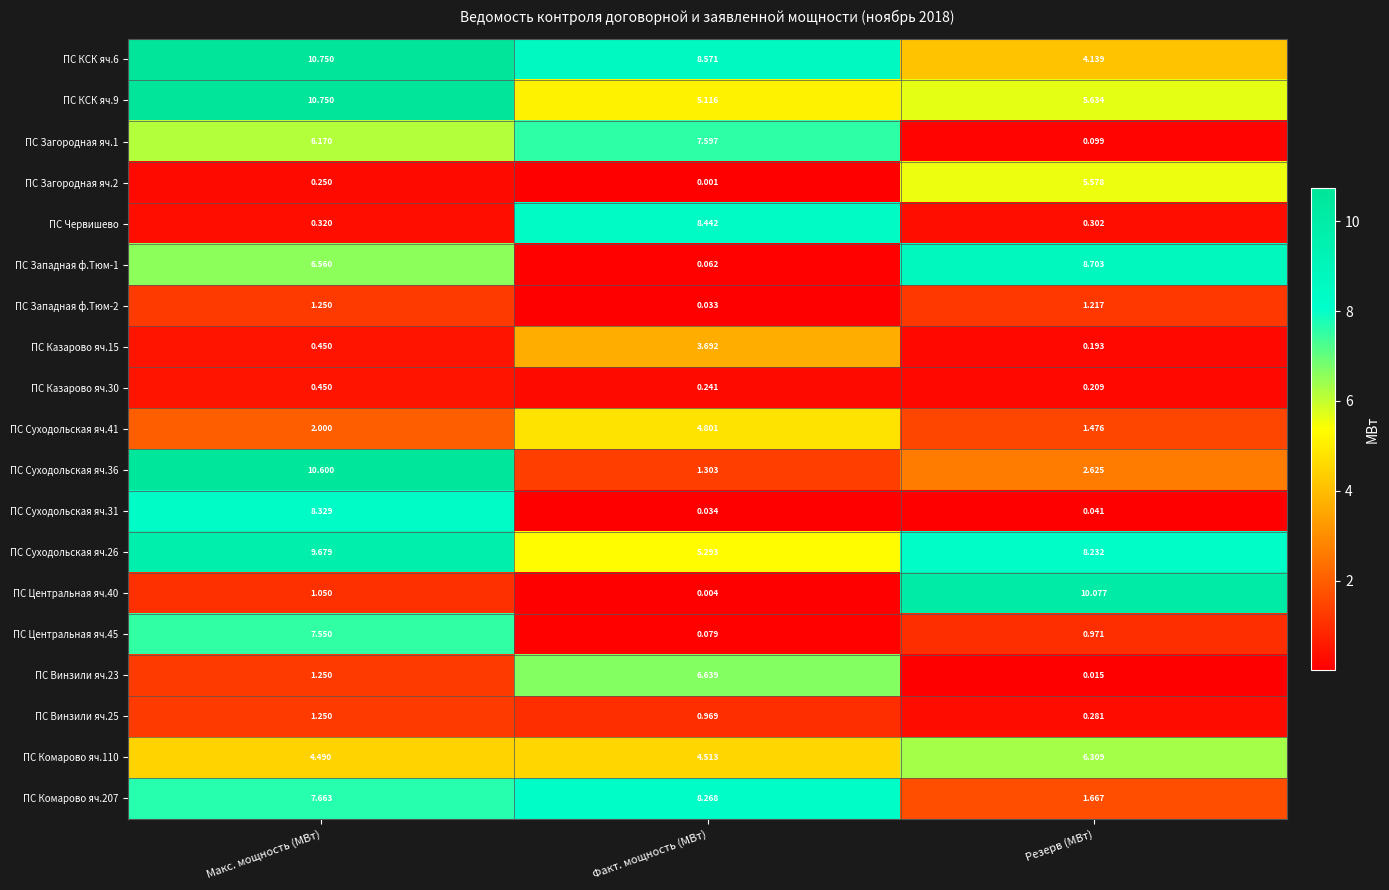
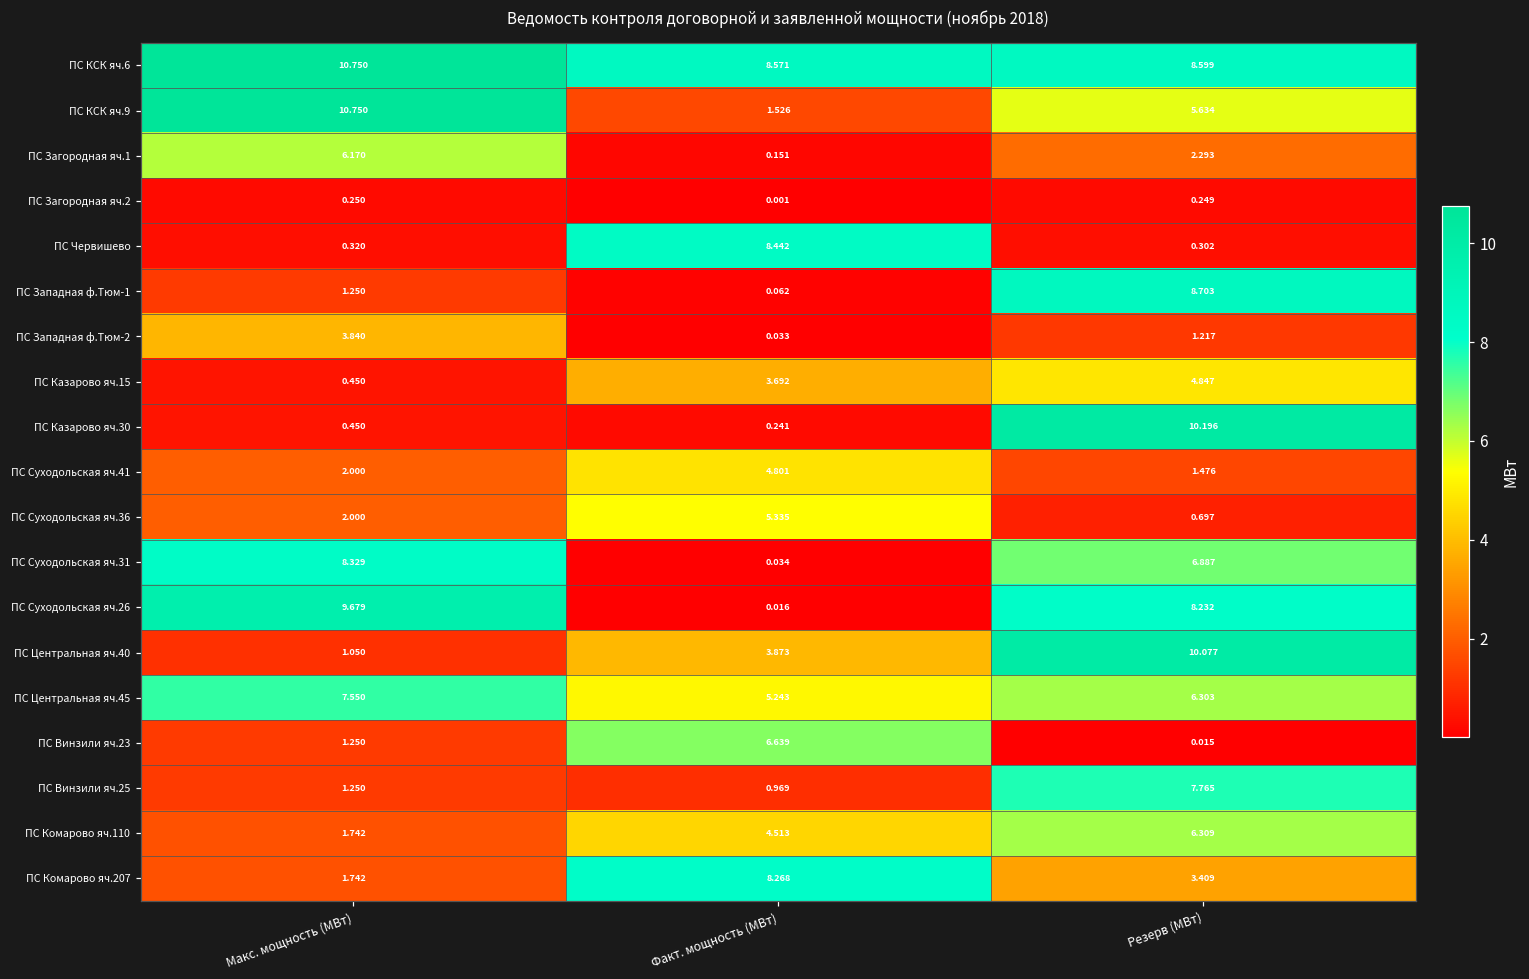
  {
    "ПС КСК яч.6": {
      "Макс. мощность (МВт)": 10.750,
      "Факт. мощность (МВт)": 8.571,
-     "Резерв (МВт)": 4.139
+     "Резерв (МВт)": 8.599
    },
    "ПС КСК яч.9": {
      "Макс. мощность (МВт)": 10.750,
-     "Факт. мощность (МВт)": 5.116,
+     "Факт. мощность (МВт)": 1.526,
      "Резерв (МВт)": 5.634
    },
    "ПС Загородная яч.1": {
      "Макс. мощность (МВт)": 6.170,
-     "Факт. мощность (МВт)": 7.597,
-     "Резерв (МВт)": 0.099
+     "Факт. мощность (МВт)": 0.151,
+     "Резерв (МВт)": 2.293
    },
    "ПС Загородная яч.2": {
      "Макс. мощность (МВт)": 0.250,
      "Факт. мощность (МВт)": 0.001,
-     "Резерв (МВт)": 5.578
+     "Резерв (МВт)": 0.249
    },
    "ПС Червишево": {
      "Макс. мощность (МВт)": 0.320,
      "Факт. мощность (МВт)": 8.442,
      "Резерв (МВт)": 0.302
    },
    "ПС Западная ф.Тюм-1": {
-     "Макс. мощность (МВт)": 6.560,
+     "Макс. мощность (МВт)": 1.250,
      "Факт. мощность (МВт)": 0.062,
      "Резерв (МВт)": 8.703
    },
    "ПС Западная ф.Тюм-2": {
-     "Макс. мощность (МВт)": 1.250,
+     "Макс. мощность (МВт)": 3.840,
      "Факт. мощность (МВт)": 0.033,
      "Резерв (МВт)": 1.217
    },
    "ПС Казарово яч.15": {
      "Макс. мощность (МВт)": 0.450,
      "Факт. мощность (МВт)": 3.692,
-     "Резерв (МВт)": 0.193
+     "Резерв (МВт)": 4.847
    },
    "ПС Казарово яч.30": {
      "Макс. мощность (МВт)": 0.450,
      "Факт. мощность (МВт)": 0.241,
-     "Резерв (МВт)": 0.209
+     "Резерв (МВт)": 10.196
    },
    "ПС Суходольская яч.41": {
      "Макс. мощность (МВт)": 2.000,
      "Факт. мощность (МВт)": 4.801,
      "Резерв (МВт)": 1.476
    },
    "ПС Суходольская яч.36": {
-     "Макс. мощность (МВт)": 10.600,
-     "Факт. мощность (МВт)": 1.303,
-     "Резерв (МВт)": 2.625
+     "Макс. мощность (МВт)": 2.000,
+     "Факт. мощность (МВт)": 5.335,
+     "Резерв (МВт)": 0.697
    },
    "ПС Суходольская яч.31": {
      "Макс. мощность (МВт)": 8.329,
      "Факт. мощность (МВт)": 0.034,
-     "Резерв (МВт)": 0.041
+     "Резерв (МВт)": 6.887
    },
    "ПС Суходольская яч.26": {
      "Макс. мощность (МВт)": 9.679,
-     "Факт. мощность (МВт)": 5.293,
+     "Факт. мощность (МВт)": 0.016,
      "Резерв (МВт)": 8.232
    },
    "ПС Центральная яч.40": {
      "Макс. мощность (МВт)": 1.050,
-     "Факт. мощность (МВт)": 0.004,
+     "Факт. мощность (МВт)": 3.873,
      "Резерв (МВт)": 10.077
    },
    "ПС Центральная яч.45": {
      "Макс. мощность (МВт)": 7.550,
-     "Факт. мощность (МВт)": 0.079,
-     "Резерв (МВт)": 0.971
+     "Факт. мощность (МВт)": 5.243,
+     "Резерв (МВт)": 6.303
    },
    "ПС Винзили яч.23": {
      "Макс. мощность (МВт)": 1.250,
      "Факт. мощность (МВт)": 6.639,
      "Резерв (МВт)": 0.015
    },
    "ПС Винзили яч.25": {
      "Макс. мощность (МВт)": 1.250,
      "Факт. мощность (МВт)": 0.969,
-     "Резерв (МВт)": 0.281
+     "Резерв (МВт)": 7.765
    },
    "ПС Комарово яч.110": {
-     "Макс. мощность (МВт)": 4.490,
+     "Макс. мощность (МВт)": 1.742,
      "Факт. мощность (МВт)": 4.513,
      "Резерв (МВт)": 6.309
    },
    "ПС Комарово яч.207": {
-     "Макс. мощность (МВт)": 7.663,
+     "Макс. мощность (МВт)": 1.742,
      "Факт. мощность (МВт)": 8.268,
-     "Резерв (МВт)": 1.667
+     "Резерв (МВт)": 3.409
    }
  }
